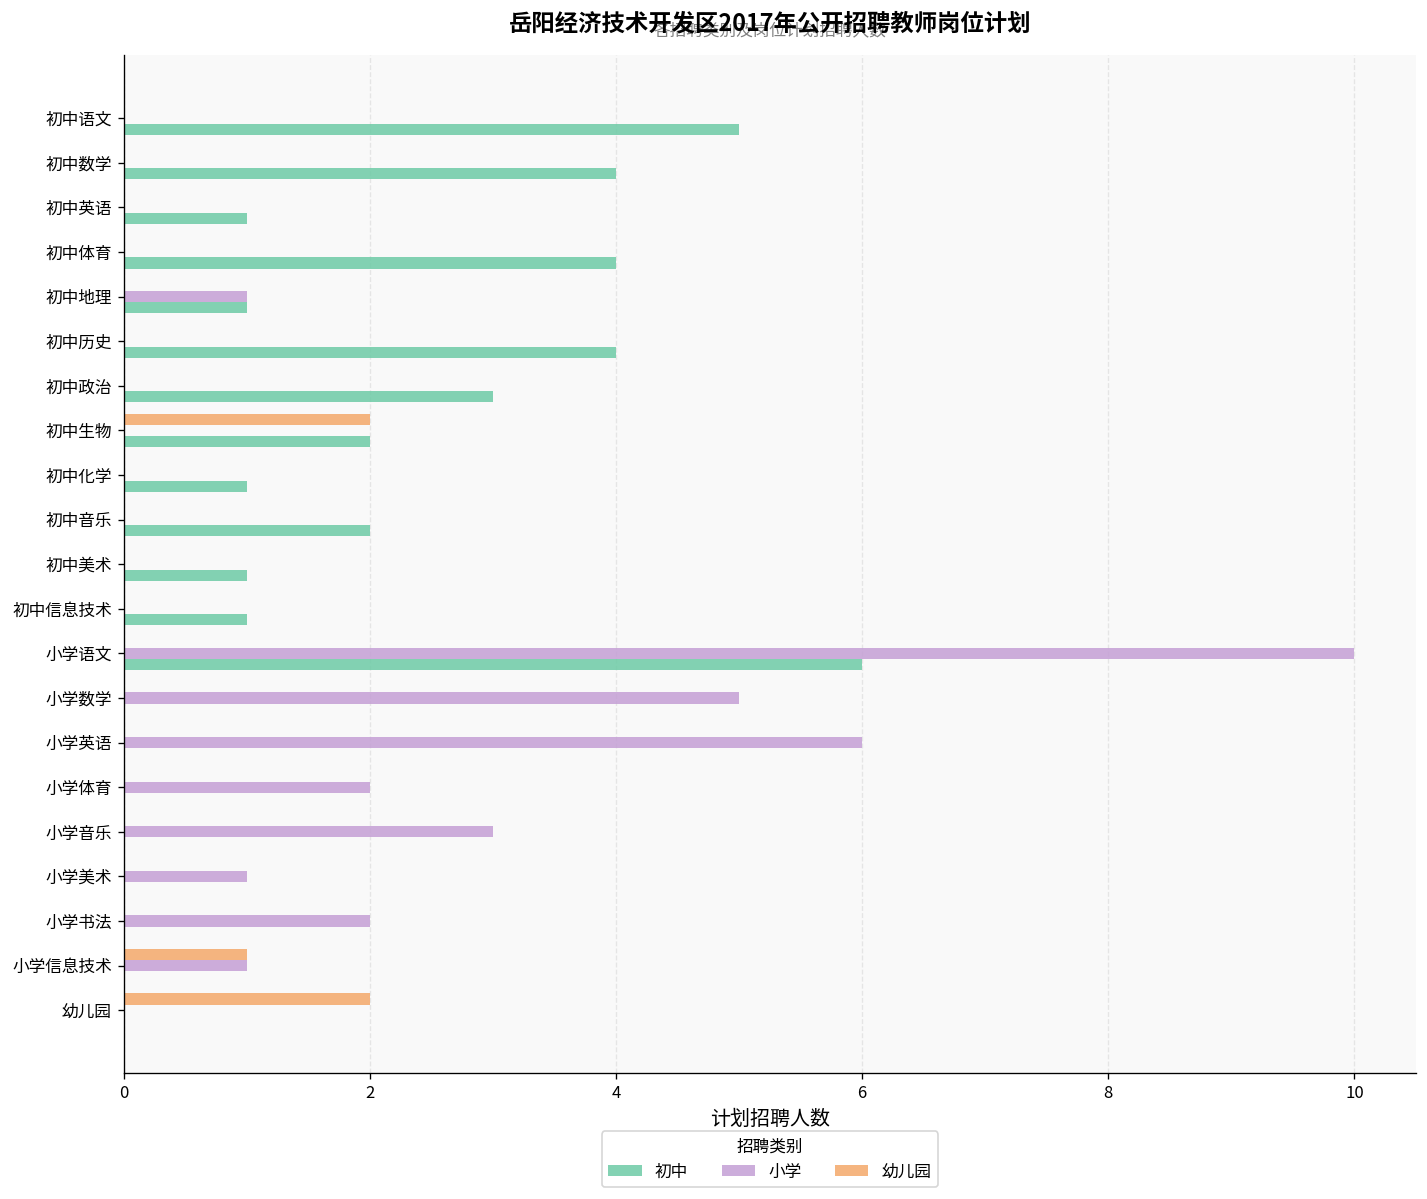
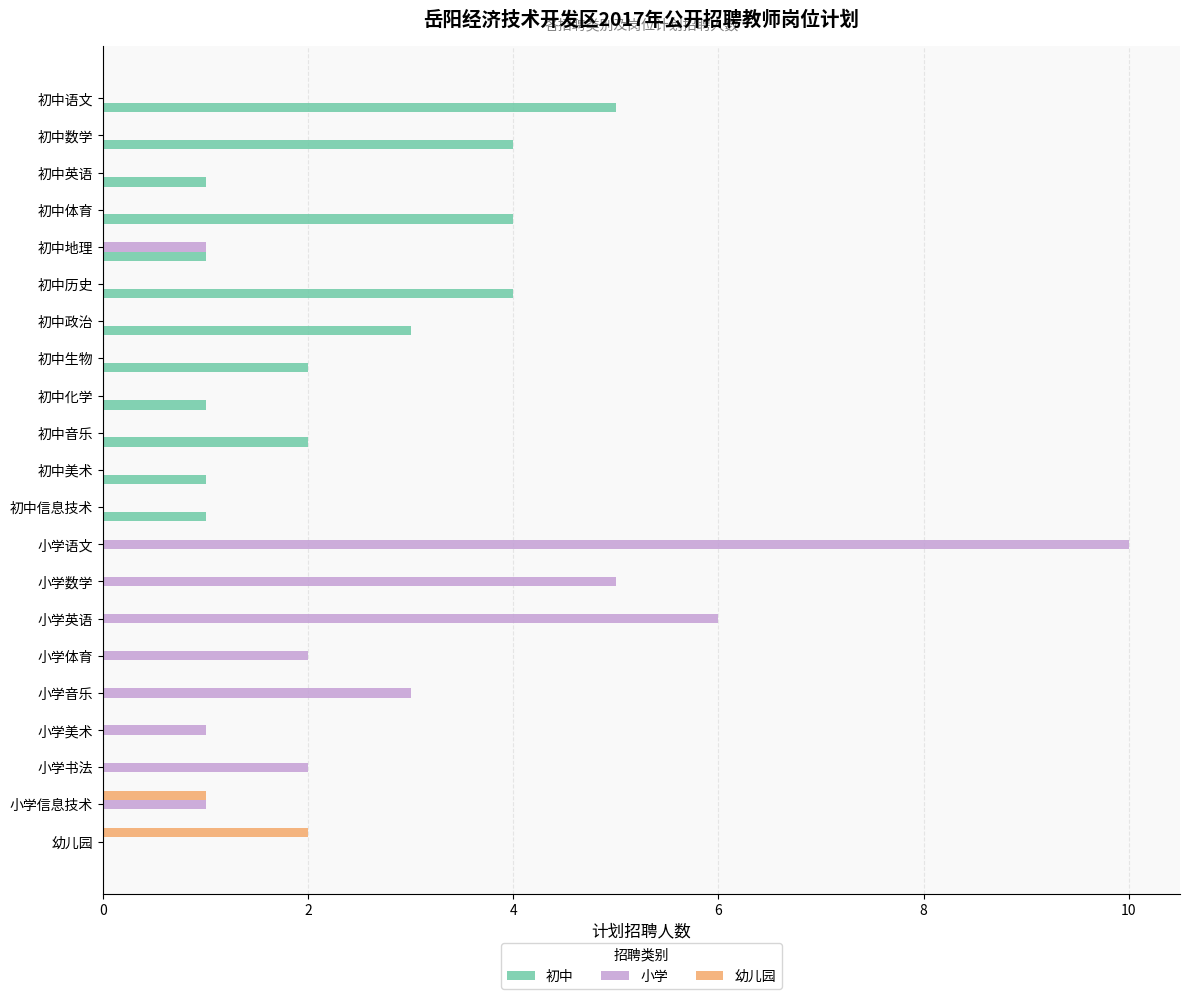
  {
    "初中": {
      "初中语文": 5,
      "初中数学": 4,
      "初中英语": 1,
      "初中体育": 4,
      "初中地理": 1,
      "初中历史": 4,
      "初中政治": 3,
      "初中生物": 2,
      "初中化学": 1,
      "初中音乐": 2,
      "初中美术": 1,
      "初中信息技术": 1,
-     "小学语文": 6,
+     "小学语文": 0,
      "小学数学": 0,
      "小学英语": 0,
      "小学体育": 0,
      "小学音乐": 0,
      "小学美术": 0,
      "小学书法": 0,
      "小学信息技术": 0,
      "幼儿园": 0
    },
    "小学": {
      "初中语文": 0,
      "初中数学": 0,
      "初中英语": 0,
      "初中体育": 0,
      "初中地理": 1,
      "初中历史": 0,
      "初中政治": 0,
      "初中生物": 0,
      "初中化学": 0,
      "初中音乐": 0,
      "初中美术": 0,
      "初中信息技术": 0,
      "小学语文": 10,
      "小学数学": 5,
      "小学英语": 6,
      "小学体育": 2,
      "小学音乐": 3,
      "小学美术": 1,
      "小学书法": 2,
      "小学信息技术": 1,
      "幼儿园": 0
    },
    "幼儿园": {
      "初中语文": 0,
      "初中数学": 0,
      "初中英语": 0,
      "初中体育": 0,
      "初中地理": 0,
      "初中历史": 0,
      "初中政治": 0,
-     "初中生物": 2,
+     "初中生物": 0,
      "初中化学": 0,
      "初中音乐": 0,
      "初中美术": 0,
      "初中信息技术": 0,
      "小学语文": 0,
      "小学数学": 0,
      "小学英语": 0,
      "小学体育": 0,
      "小学音乐": 0,
      "小学美术": 0,
      "小学书法": 0,
      "小学信息技术": 1,
      "幼儿园": 2
    }
  }
